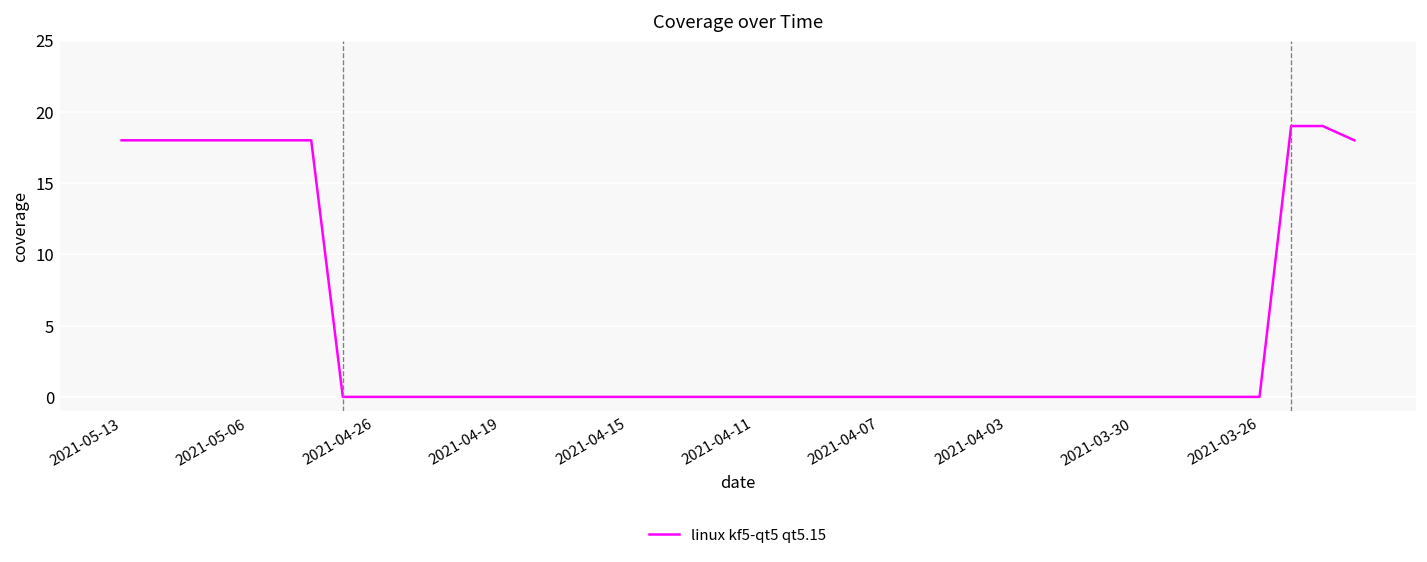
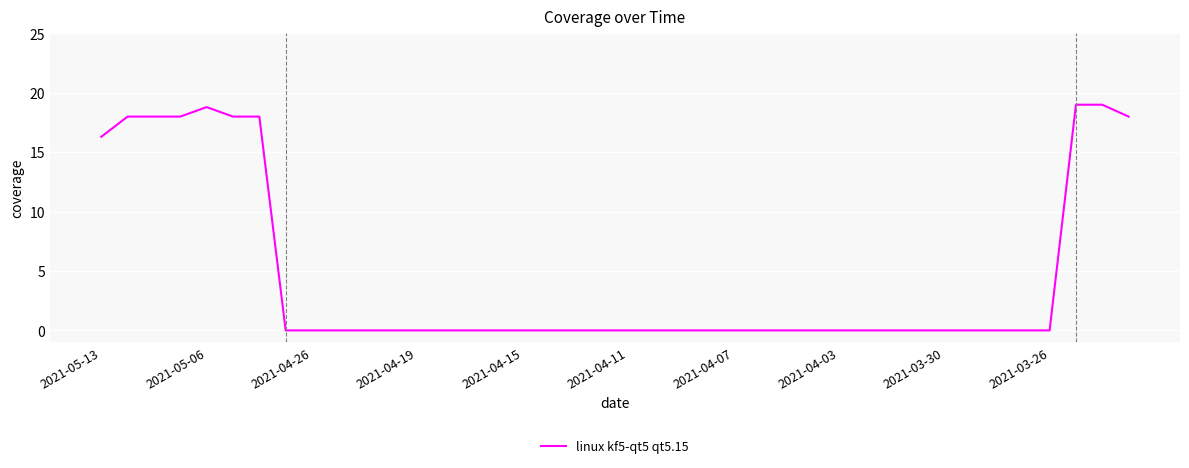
  {
-   "2021-05-13": 18.0,
-   "2021-05-06": 18.0,
+   "2021-05-13": 16.3,
+   "2021-05-06": 18.8,
    "2021-04-26": 0.0,
    "2021-04-19": 0.0,
    "2021-04-15": 0.0,
    "2021-04-11": 0.0,
    "2021-04-07": 0.0,
    "2021-04-03": 0.0,
    "2021-03-30": 0.0,
    "2021-03-26": 0.0
  }
